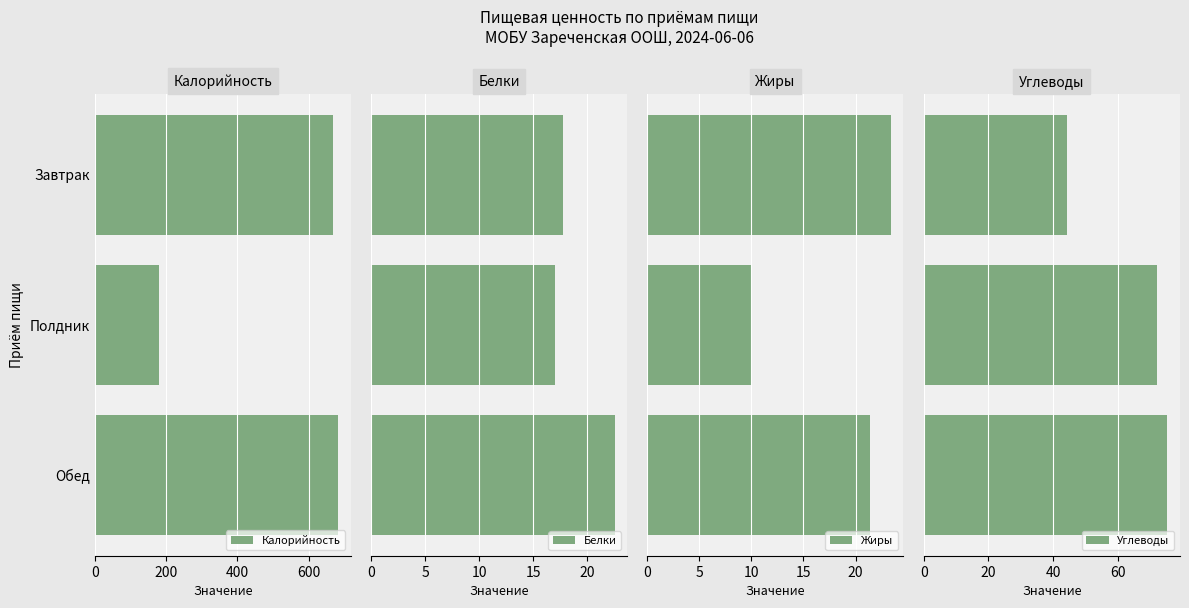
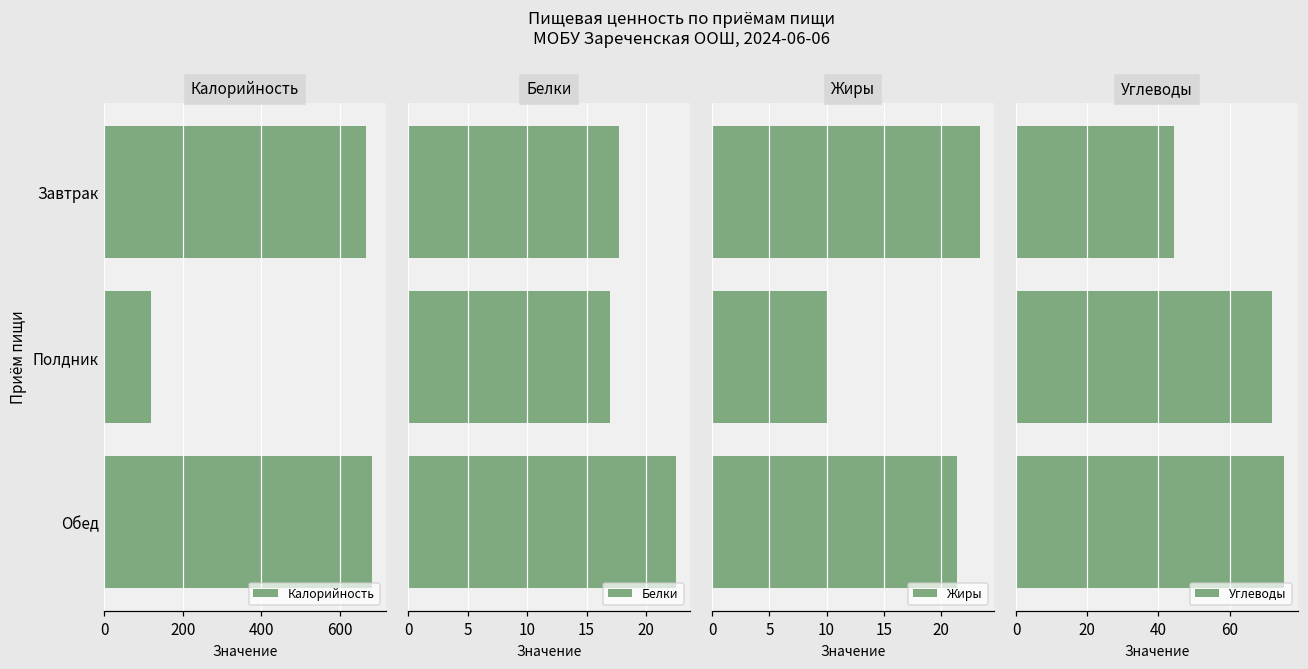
  {
    "Калорийность": {
      "Завтрак": 670,
-     "Полдник": 180,
+     "Полдник": 120,
      "Обед": 680
    }
  }
